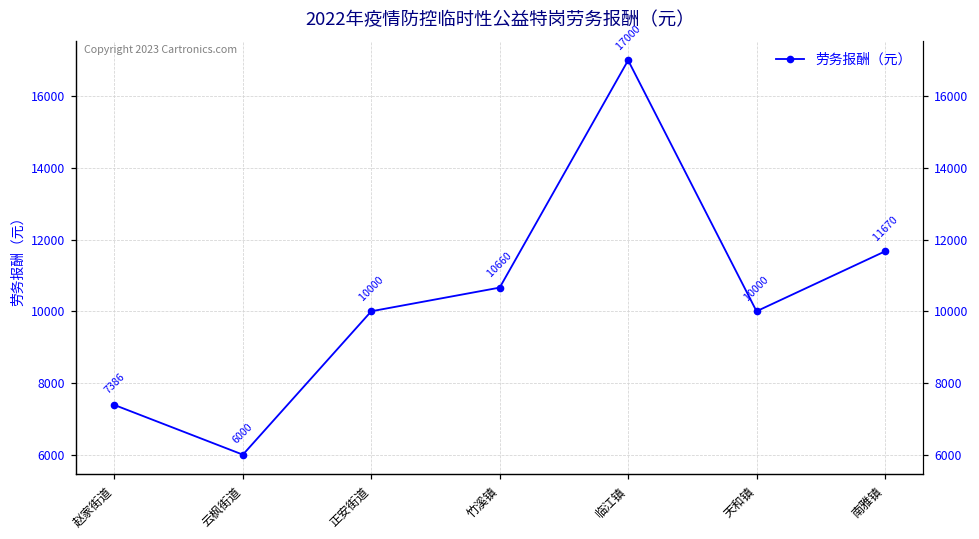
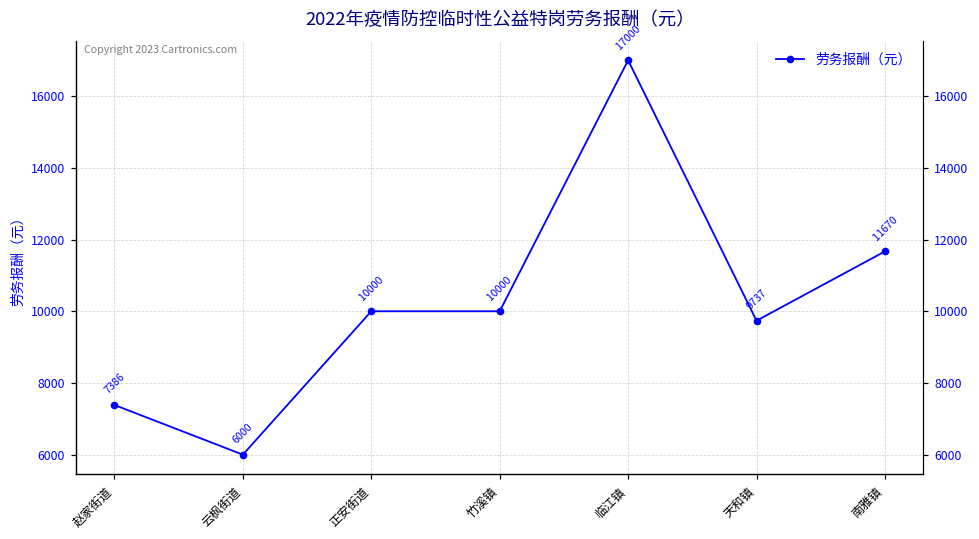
  {
    "赵家街道": 7386,
    "云枫街道": 6000,
    "正安街道": 10000,
-   "竹溪镇": 10660,
+   "竹溪镇": 10000,
    "临江镇": 17000,
-   "天和镇": 10000,
+   "天和镇": 9737,
    "南雅镇": 11670
  }
